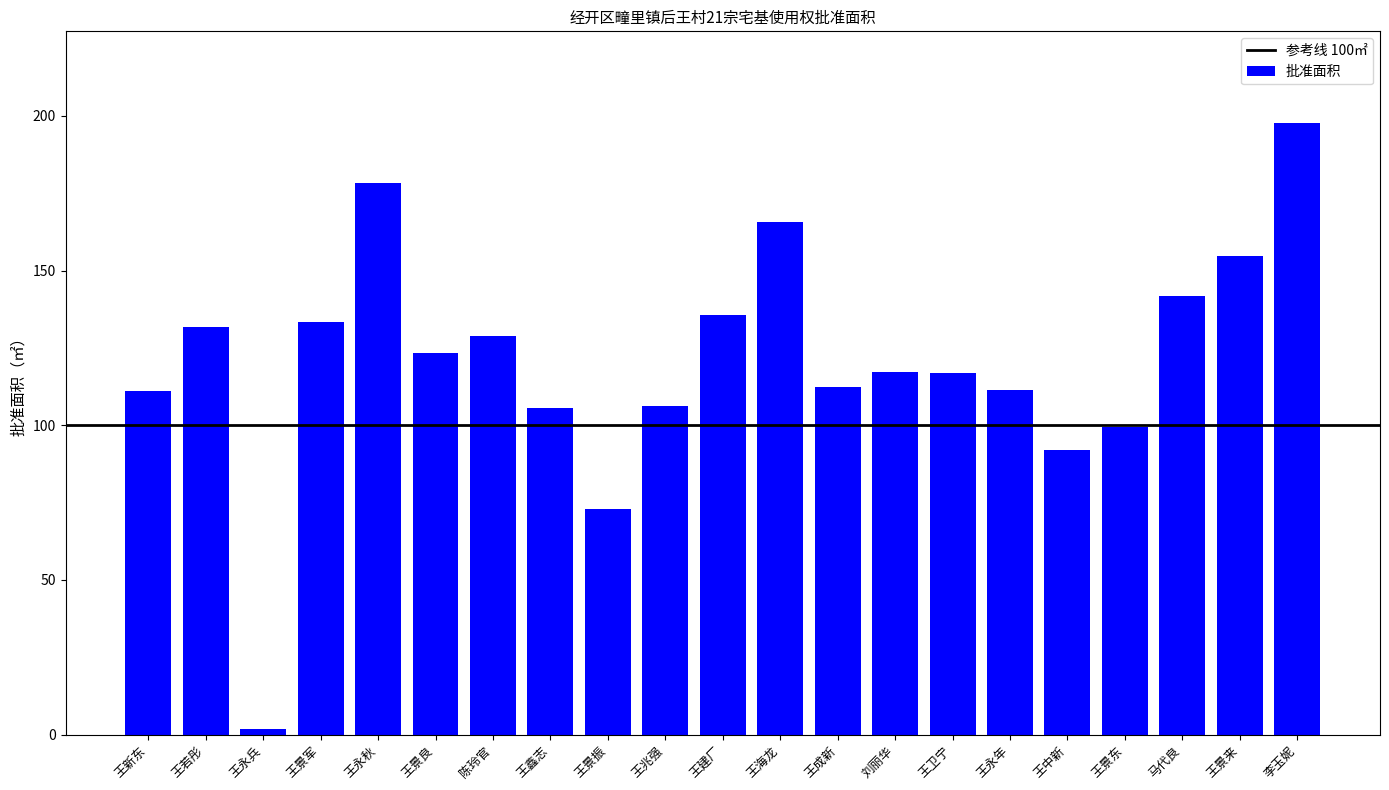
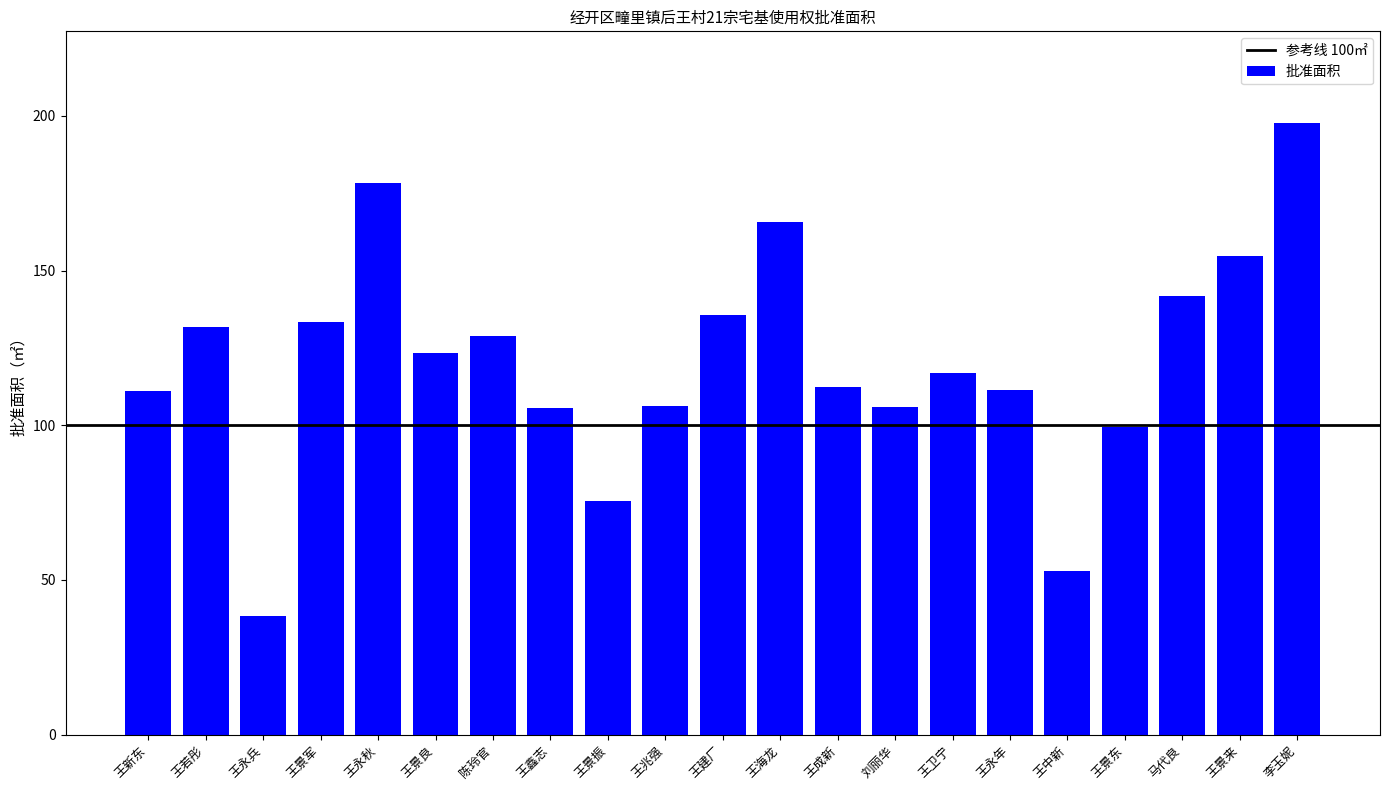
  {
    "王新东": 111,
    "王若彤": 132,
-   "王永兵": 2,
+   "王永兵": 38,
    "王景军": 133,
    "王永秋": 178,
    "王景良": 123,
    "陈玲官": 129,
    "王鑫志": 106,
-   "王景振": 73,
+   "王景振": 76,
    "王兆强": 106,
    "王建厂": 136,
    "王海龙": 166,
    "王成新": 112,
-   "刘丽华": 117,
+   "刘丽华": 106,
    "王卫宁": 117,
    "王永年": 111,
-   "王中新": 92,
+   "王中新": 53,
    "王景东": 99,
    "马代良": 142,
    "王景来": 155,
    "李玉妮": 198
  }
